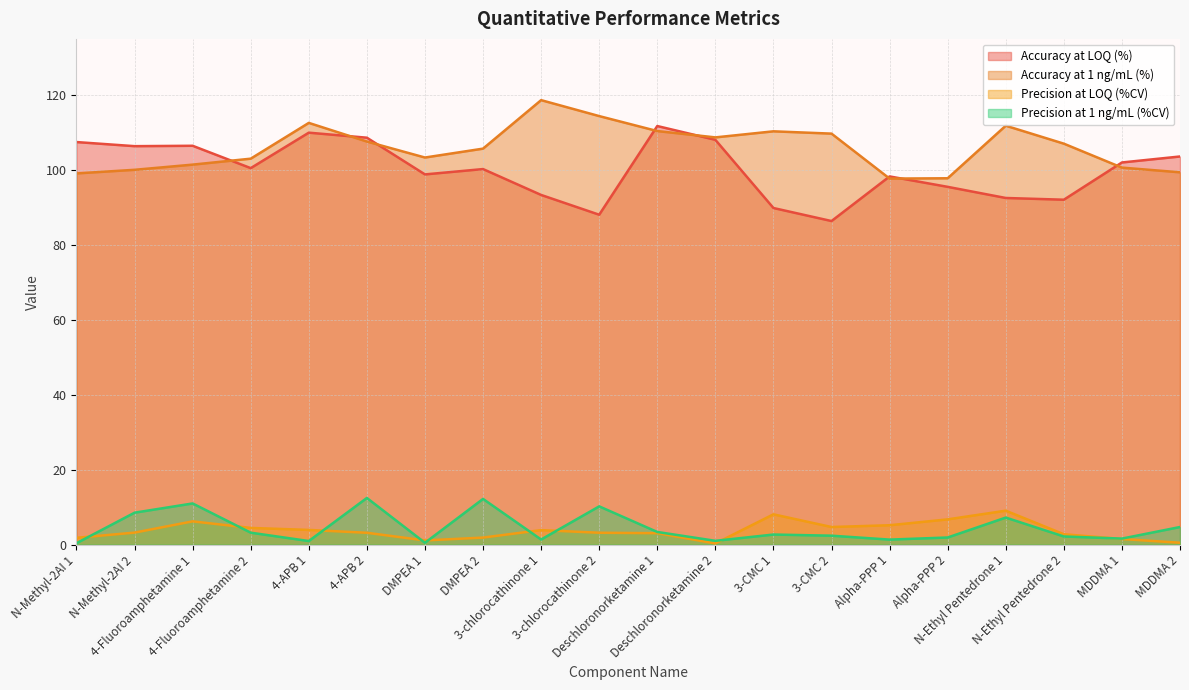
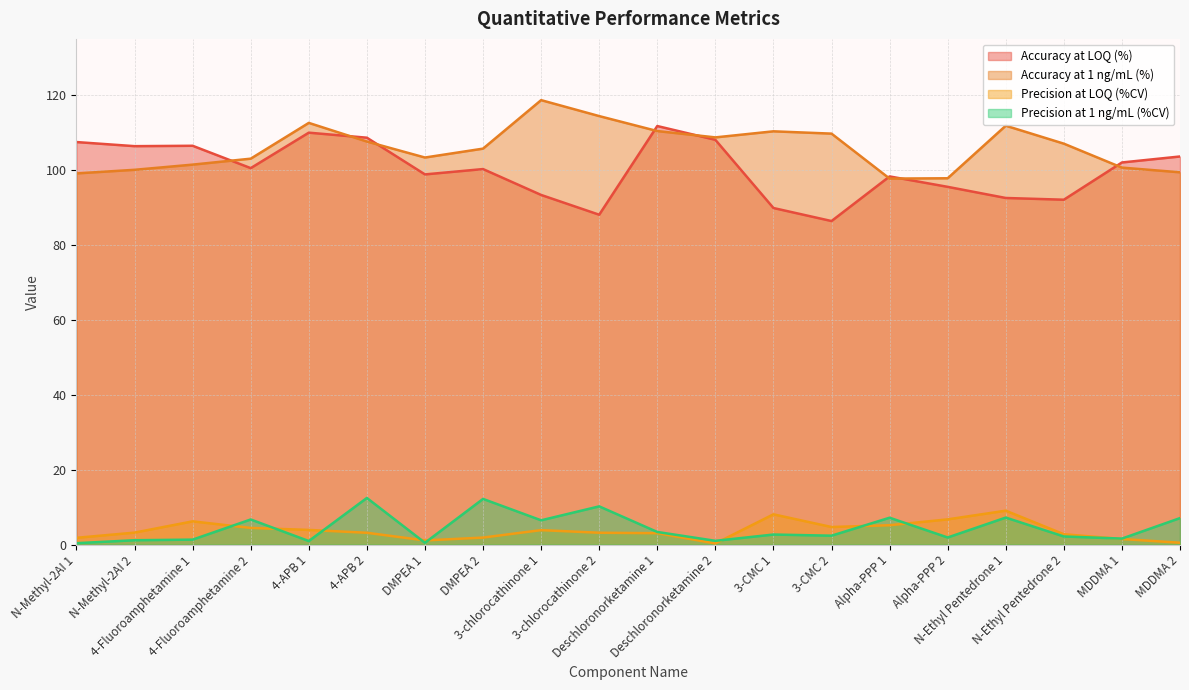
  {
    "Precision at 1 ng/mL (%CV)": {
      "N-Methyl-2AI 1": 0,
-     "N-Methyl-2AI 2": 9,
-     "4-Fluoroamphetamine 1": 11,
-     "4-Fluoroamphetamine 2": 3,
+     "N-Methyl-2AI 2": 1,
+     "4-Fluoroamphetamine 1": 1,
+     "4-Fluoroamphetamine 2": 7,
      "4-APB 1": 1,
      "4-APB 2": 12,
      "DMPEA 2": 12,
-     "3-chlorocathinone 1": 1,
+     "3-chlorocathinone 1": 7,
      "3-chlorocathinone 2": 10,
      "Deschloronorketamine 2": 1,
      "3-CMC 1": 3,
      "3-CMC 2": 2,
-     "Alpha-PPP 1": 1,
+     "Alpha-PPP 1": 7,
      "Alpha-PPP 2": 2,
      "N-Ethyl Pentedrone 1": 7,
-     "MDDMA 2": 5
+     "MDDMA 2": 7
    }
  }
